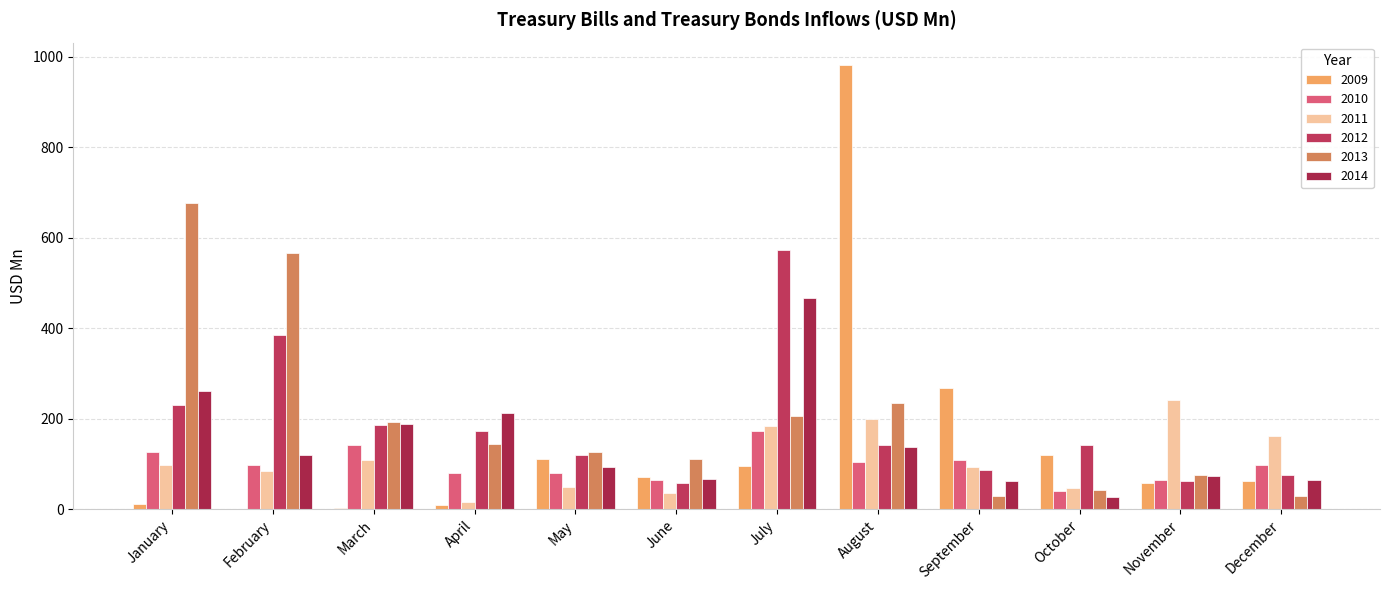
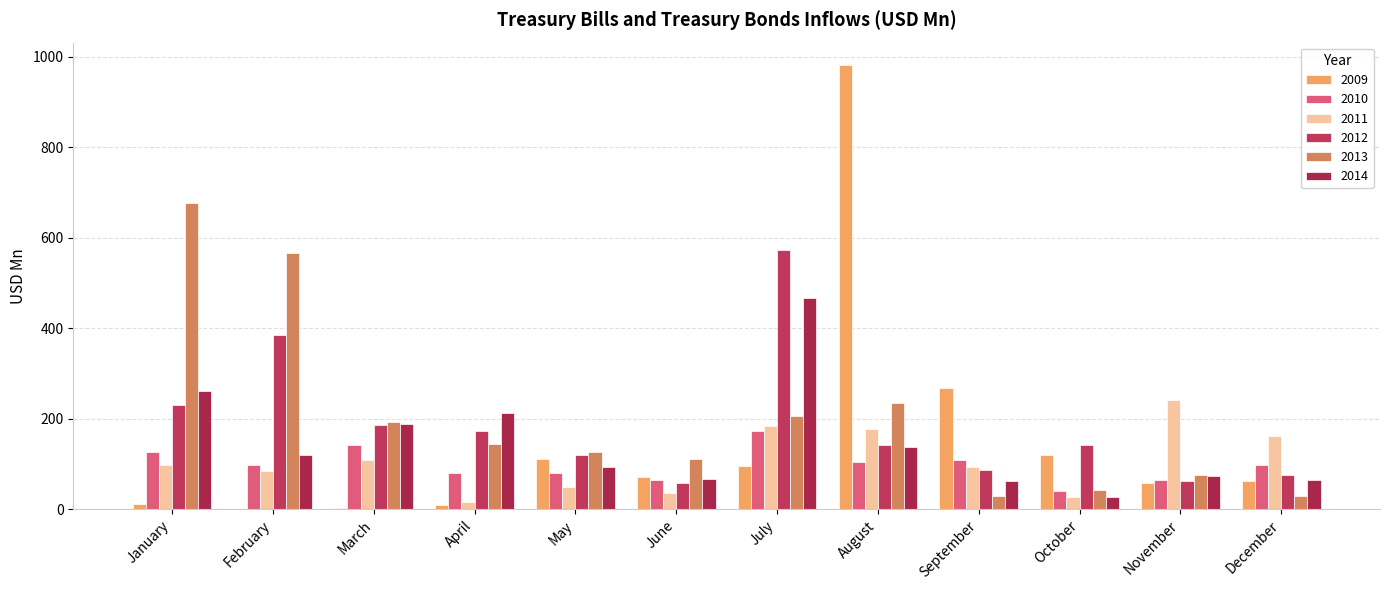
  {
    "2011": {
      "January": 100,
      "February": 80,
      "March": 110,
      "April": 20,
      "May": 50,
      "June": 40,
      "July": 180,
-     "August": 200,
+     "August": 180,
      "September": 90,
-     "October": 50,
+     "October": 30,
      "November": 240,
      "December": 160
    }
  }
